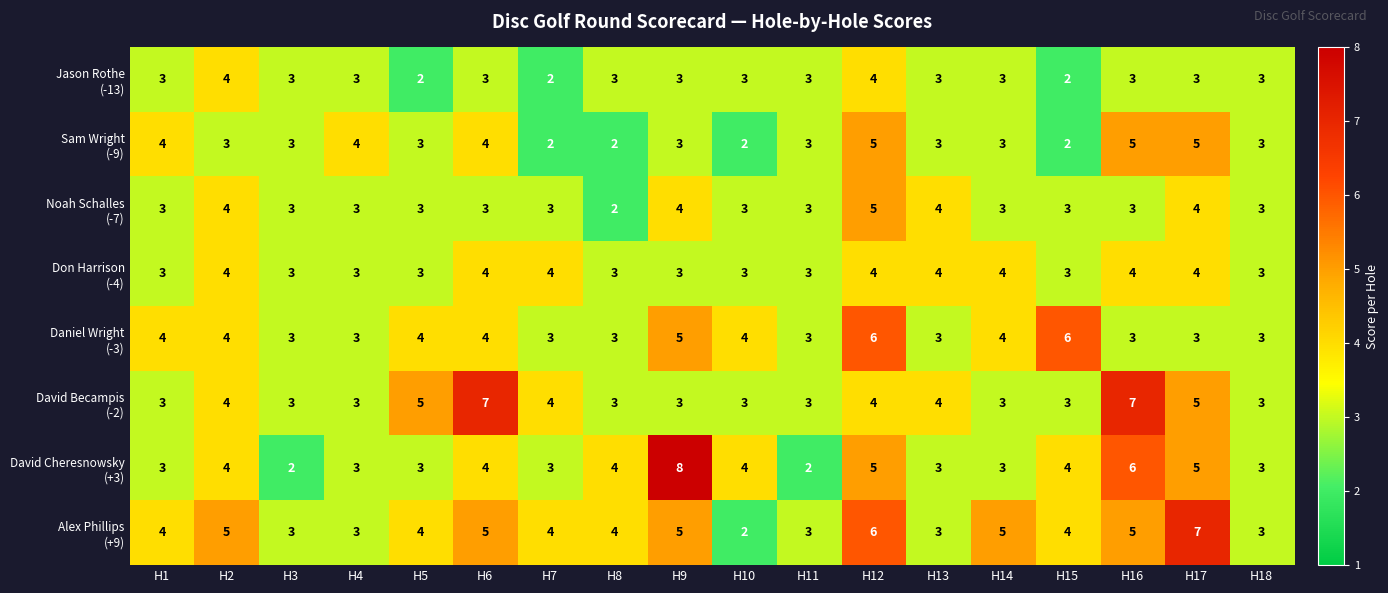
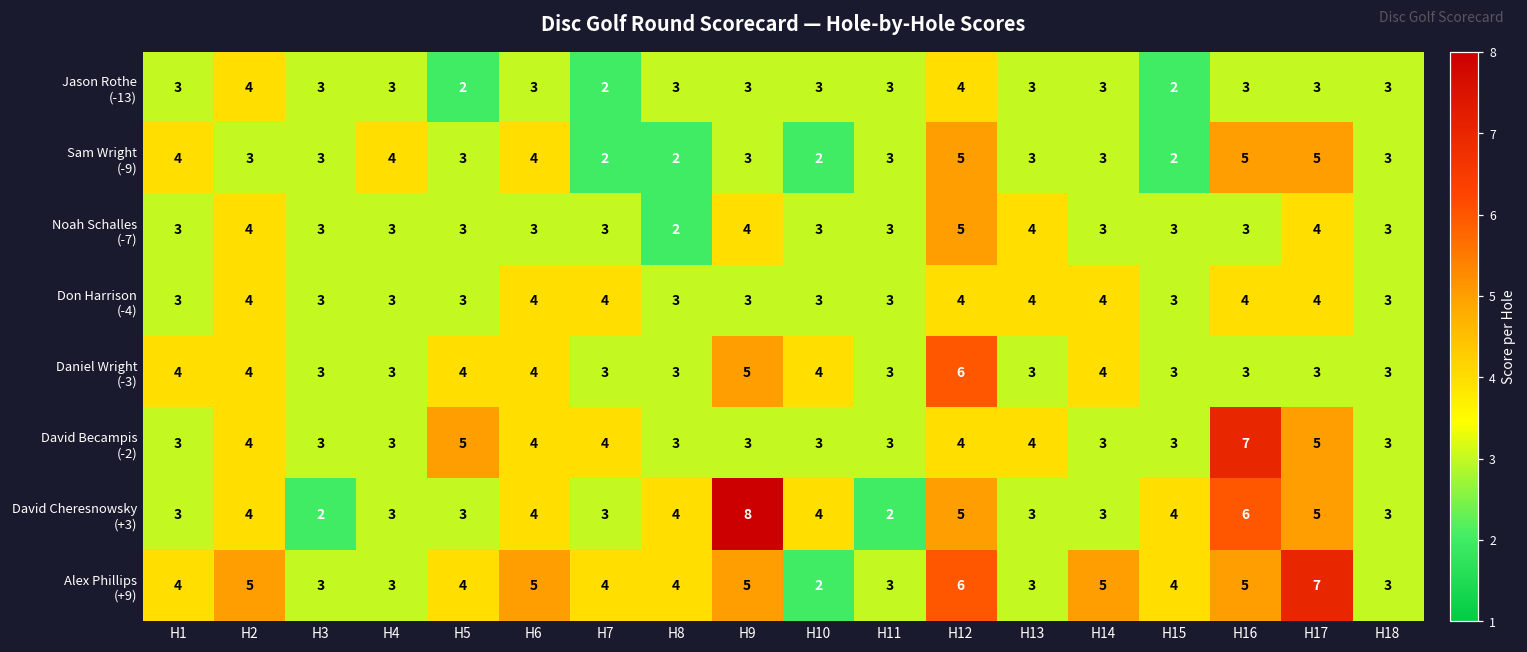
  {
    "Jason Rothe (-13)": {
      "H1": 3,
      "H2": 4,
      "H3": 3,
      "H4": 3,
      "H5": 2,
      "H6": 3,
      "H7": 2,
      "H8": 3,
      "H9": 3,
      "H10": 3,
      "H11": 3,
      "H12": 4,
      "H13": 3,
      "H14": 3,
      "H15": 2,
      "H16": 3,
      "H17": 3,
      "H18": 3
    },
    "Sam Wright (-9)": {
      "H1": 4,
      "H2": 3,
      "H3": 3,
      "H4": 4,
      "H5": 3,
      "H6": 4,
      "H7": 2,
      "H8": 2,
      "H9": 3,
      "H10": 2,
      "H11": 3,
      "H12": 5,
      "H13": 3,
      "H14": 3,
      "H15": 2,
      "H16": 5,
      "H17": 5,
      "H18": 3
    },
    "Noah Schalles (-7)": {
      "H1": 3,
      "H2": 4,
      "H3": 3,
      "H4": 3,
      "H5": 3,
      "H6": 3,
      "H7": 3,
      "H8": 2,
      "H9": 4,
      "H10": 3,
      "H11": 3,
      "H12": 5,
      "H13": 4,
      "H14": 3,
      "H15": 3,
      "H16": 3,
      "H17": 4,
      "H18": 3
    },
    "Don Harrison (-4)": {
      "H1": 3,
      "H2": 4,
      "H3": 3,
      "H4": 3,
      "H5": 3,
      "H6": 4,
      "H7": 4,
      "H8": 3,
      "H9": 3,
      "H10": 3,
      "H11": 3,
      "H12": 4,
      "H13": 4,
      "H14": 4,
      "H15": 3,
      "H16": 4,
      "H17": 4,
      "H18": 3
    },
    "Daniel Wright (-3)": {
      "H1": 4,
      "H2": 4,
      "H3": 3,
      "H4": 3,
      "H5": 4,
      "H6": 4,
      "H7": 3,
      "H8": 3,
      "H9": 5,
      "H10": 4,
      "H11": 3,
      "H12": 6,
      "H13": 3,
      "H14": 4,
-     "H15": 6,
+     "H15": 3,
      "H16": 3,
      "H17": 3,
      "H18": 3
    },
    "David Becampis (-2)": {
      "H1": 3,
      "H2": 4,
      "H3": 3,
      "H4": 3,
      "H5": 5,
-     "H6": 7,
+     "H6": 4,
      "H7": 4,
      "H8": 3,
      "H9": 3,
      "H10": 3,
      "H11": 3,
      "H12": 4,
      "H13": 4,
      "H14": 3,
      "H15": 3,
      "H16": 7,
      "H17": 5,
      "H18": 3
    },
    "David Cheresnowsky (+3)": {
      "H1": 3,
      "H2": 4,
      "H3": 2,
      "H4": 3,
      "H5": 3,
      "H6": 4,
      "H7": 3,
      "H8": 4,
      "H9": 8,
      "H10": 4,
      "H11": 2,
      "H12": 5,
      "H13": 3,
      "H14": 3,
      "H15": 4,
      "H16": 6,
      "H17": 5,
      "H18": 3
    },
    "Alex Phillips (+9)": {
      "H1": 4,
      "H2": 5,
      "H3": 3,
      "H4": 3,
      "H5": 4,
      "H6": 5,
      "H7": 4,
      "H8": 4,
      "H9": 5,
      "H10": 2,
      "H11": 3,
      "H12": 6,
      "H13": 3,
      "H14": 5,
      "H15": 4,
      "H16": 5,
      "H17": 7,
      "H18": 3
    }
  }
